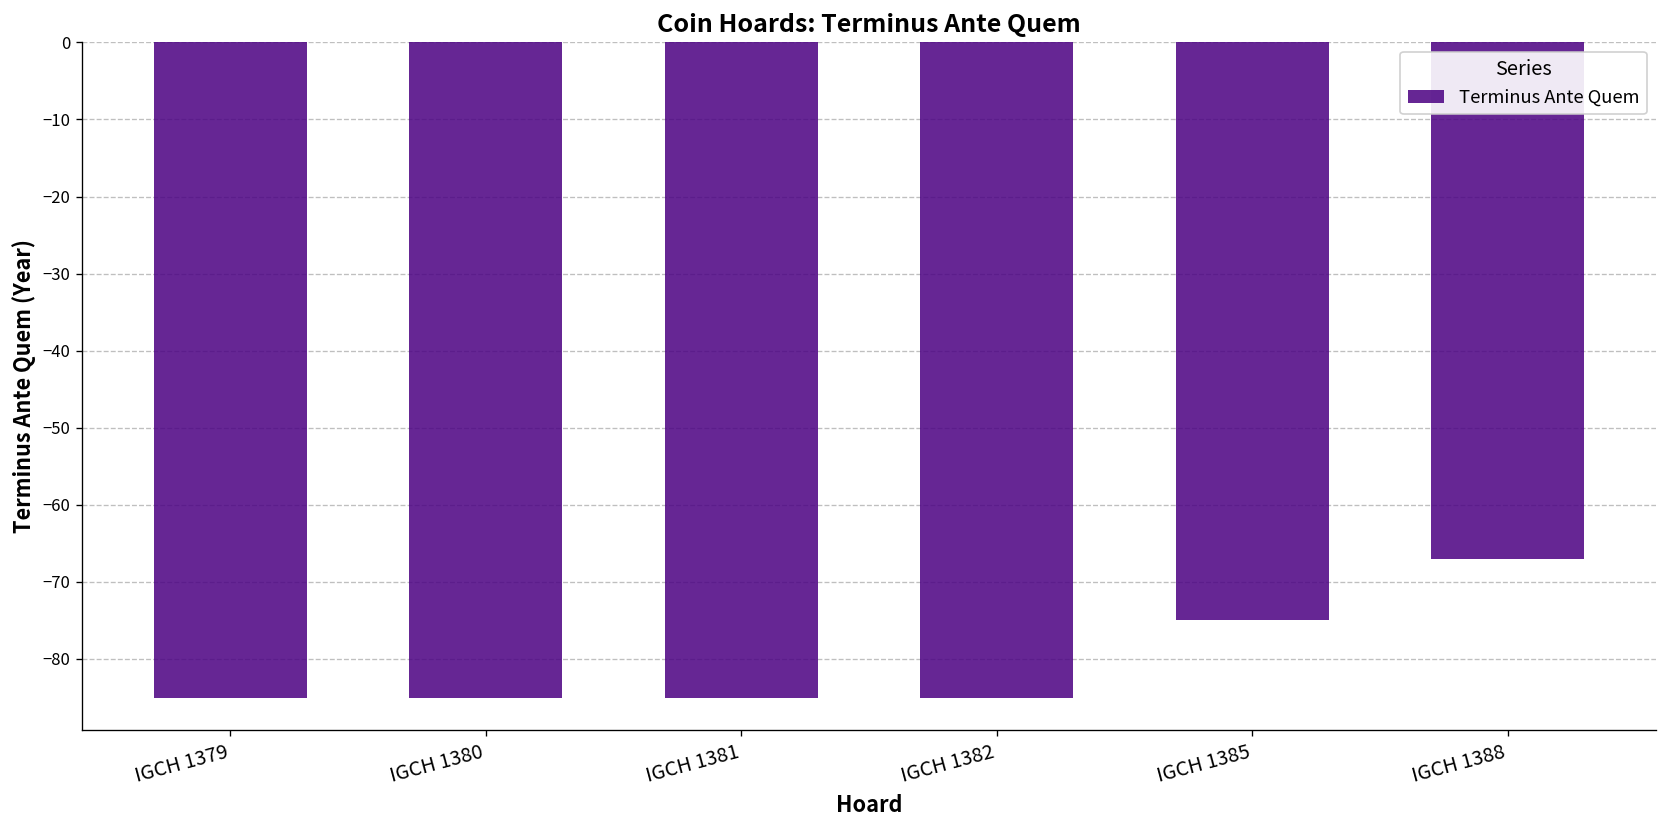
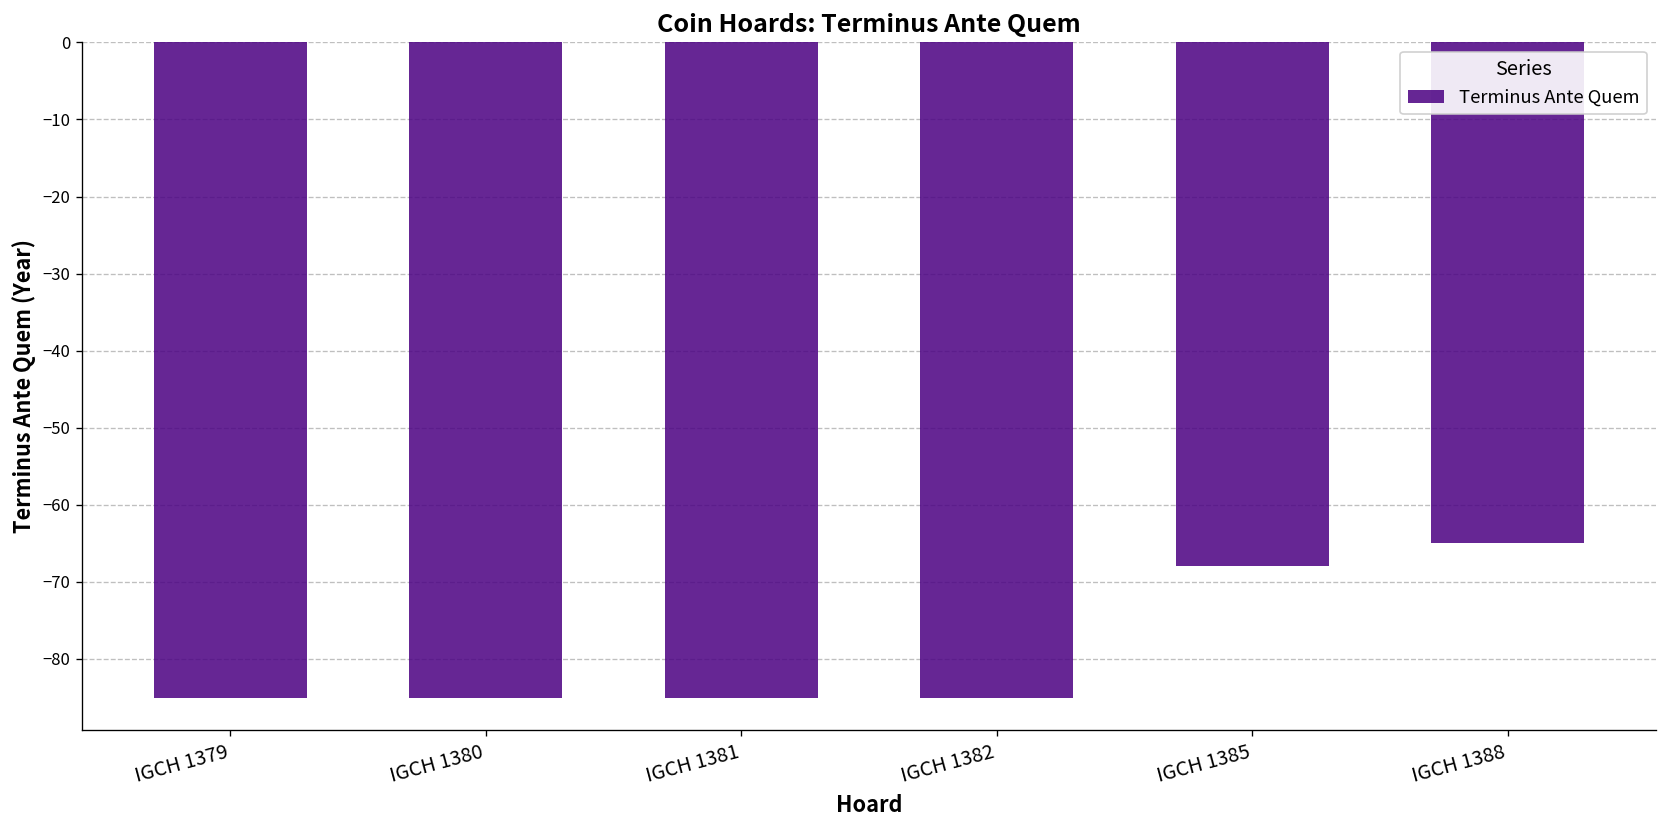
  {
    "IGCH 1379": -85,
    "IGCH 1380": -85,
    "IGCH 1381": -85,
    "IGCH 1382": -85,
-   "IGCH 1385": -75,
-   "IGCH 1388": -67
+   "IGCH 1385": -68,
+   "IGCH 1388": -65
  }
